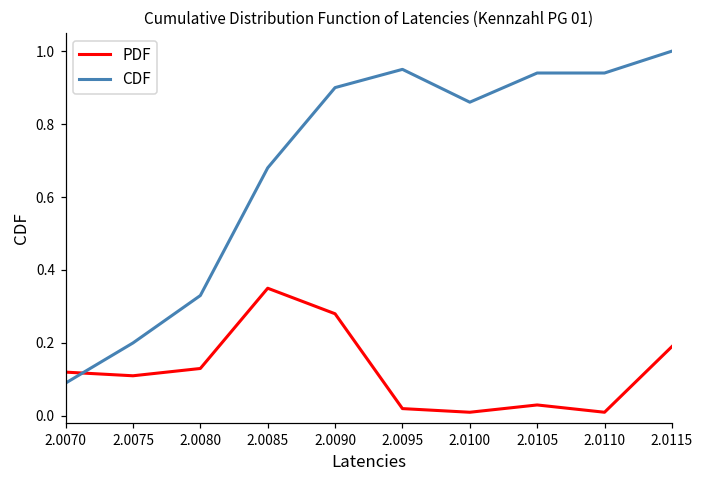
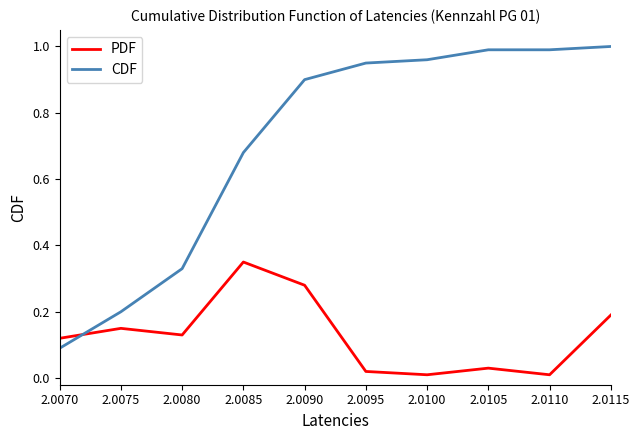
  {
    "PDF": {
      "2.0070": 0.12,
-     "2.0075": 0.11,
+     "2.0075": 0.15,
      "2.0080": 0.13,
      "2.0085": 0.35,
      "2.0090": 0.28,
      "2.0095": 0.02,
      "2.0100": 0.01,
      "2.0105": 0.03,
      "2.0110": 0.01,
      "2.0115": 0.19
    },
    "CDF": {
      "2.0070": 0.09,
      "2.0075": 0.20,
      "2.0080": 0.33,
      "2.0085": 0.68,
      "2.0090": 0.90,
      "2.0095": 0.95,
-     "2.0100": 0.86,
-     "2.0105": 0.94,
-     "2.0110": 0.94,
+     "2.0100": 0.96,
+     "2.0105": 0.99,
+     "2.0110": 0.99,
      "2.0115": 1.00
    }
  }
